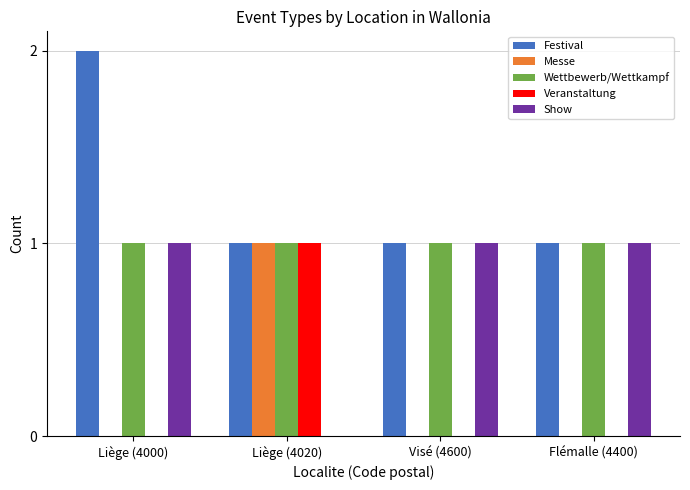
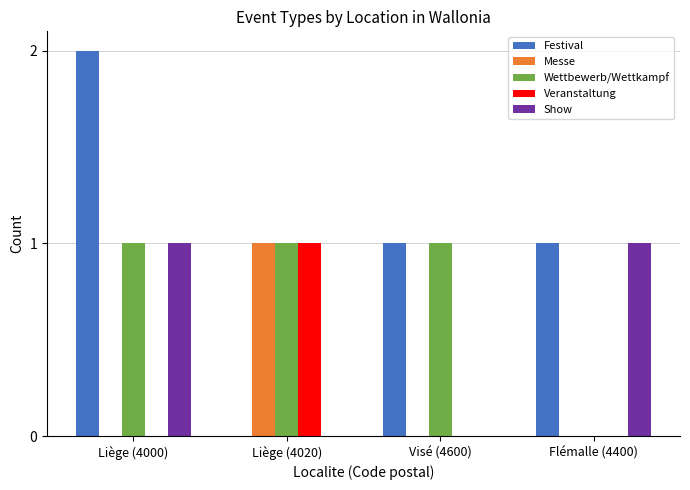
  {
    "Festival": {
      "Liège (4000)": 2,
-     "Liège (4020)": 1,
+     "Liège (4020)": 0,
      "Visé (4600)": 1,
      "Flémalle (4400)": 1
    },
    "Messe": {
      "Liège (4000)": 0,
      "Liège (4020)": 1,
      "Visé (4600)": 0,
      "Flémalle (4400)": 0
    },
    "Wettbewerb/Wettkampf": {
      "Liège (4000)": 1,
      "Liège (4020)": 1,
      "Visé (4600)": 1,
-     "Flémalle (4400)": 1
+     "Flémalle (4400)": 0
    },
    "Veranstaltung": {
      "Liège (4000)": 0,
      "Liège (4020)": 1,
      "Visé (4600)": 0,
      "Flémalle (4400)": 0
    },
    "Show": {
      "Liège (4000)": 1,
      "Liège (4020)": 0,
-     "Visé (4600)": 1,
+     "Visé (4600)": 0,
      "Flémalle (4400)": 1
    }
  }
